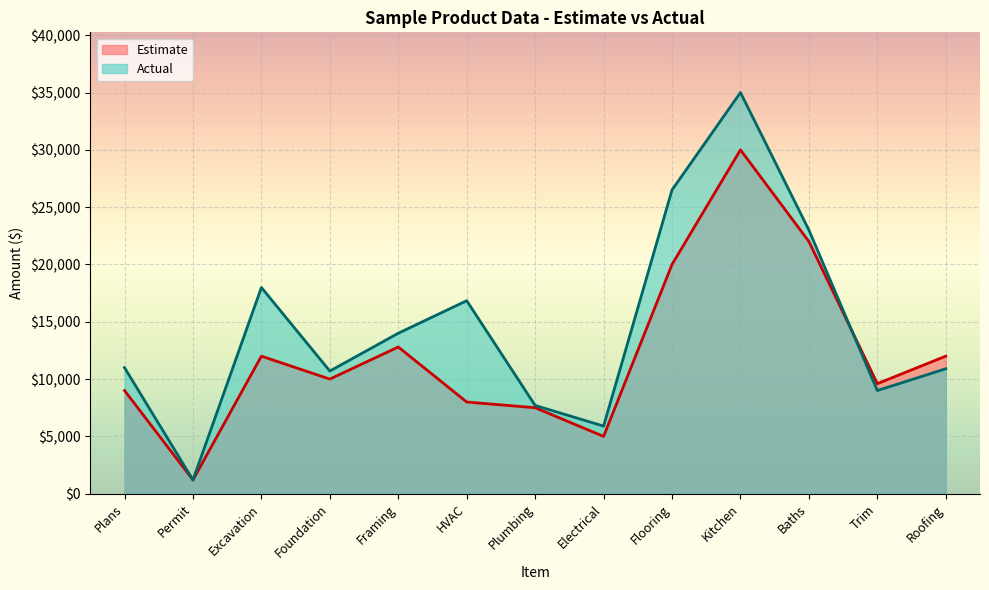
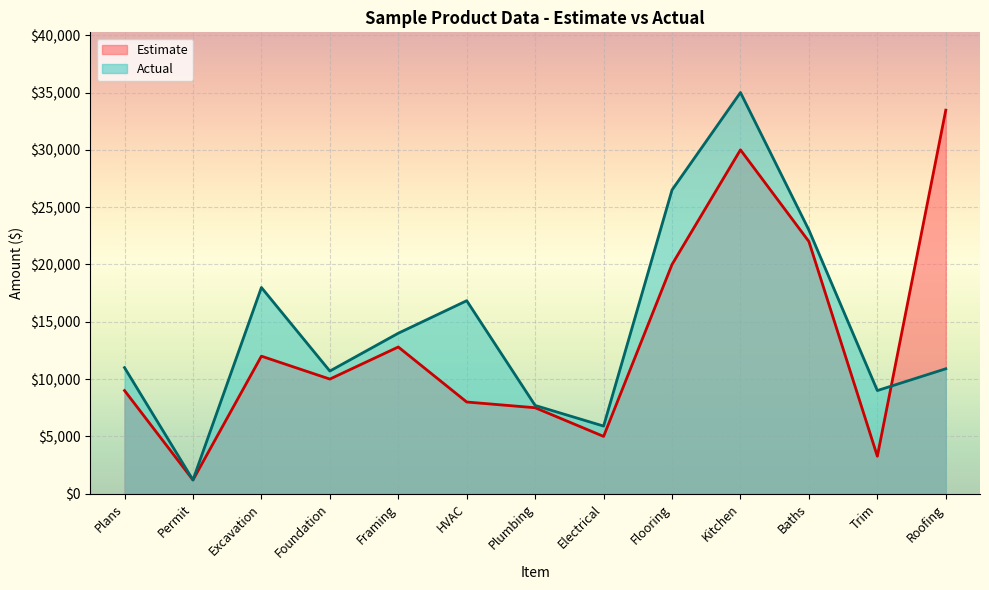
  {
    "Estimate": {
      "Plans": "$9,000",
      "Excavation": "$12,000",
      "Foundation": "$10,000",
      "Framing": "$12,800",
      "HVAC": "$8,000",
      "Electrical": "$5,000",
      "Flooring": "$20,000",
      "Kitchen": "$30,000",
      "Baths": "$22,000",
-     "Trim": "$9,600",
-     "Roofing": "$12,000"
+     "Trim": "$3,300",
+     "Roofing": "$33,500"
    },
    "Actual": {
      "Plans": "$11,000",
      "Excavation": "$18,000",
      "Foundation": "$10,700",
      "Framing": "$14,000",
      "HVAC": "$16,800",
      "Electrical": "$5,900",
      "Flooring": "$26,500",
      "Kitchen": "$35,000",
      "Baths": "$23,000",
      "Trim": "$9,000",
      "Roofing": "$10,900"
    }
  }
